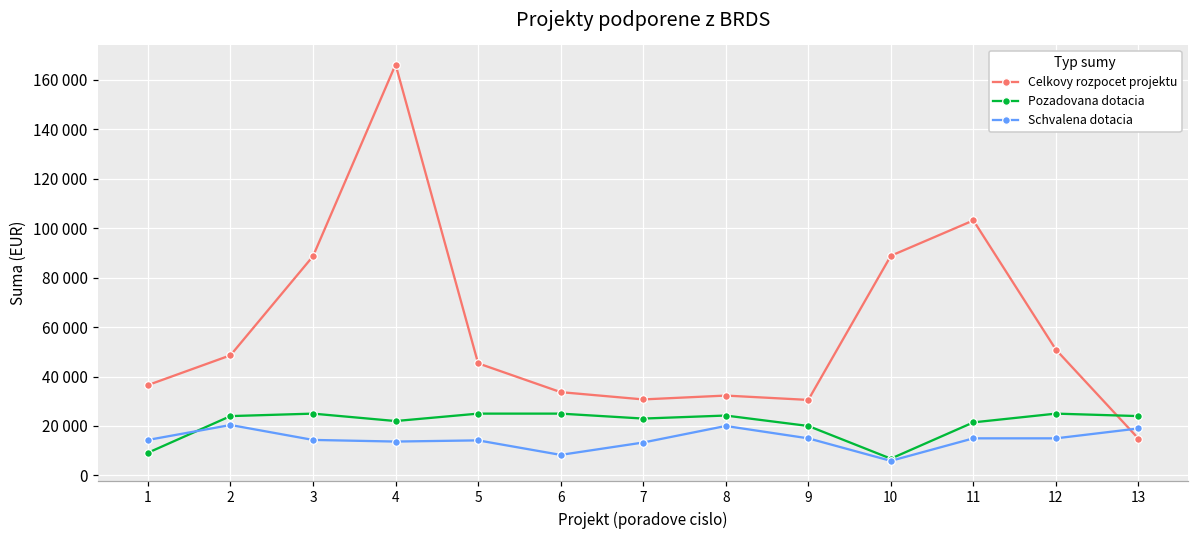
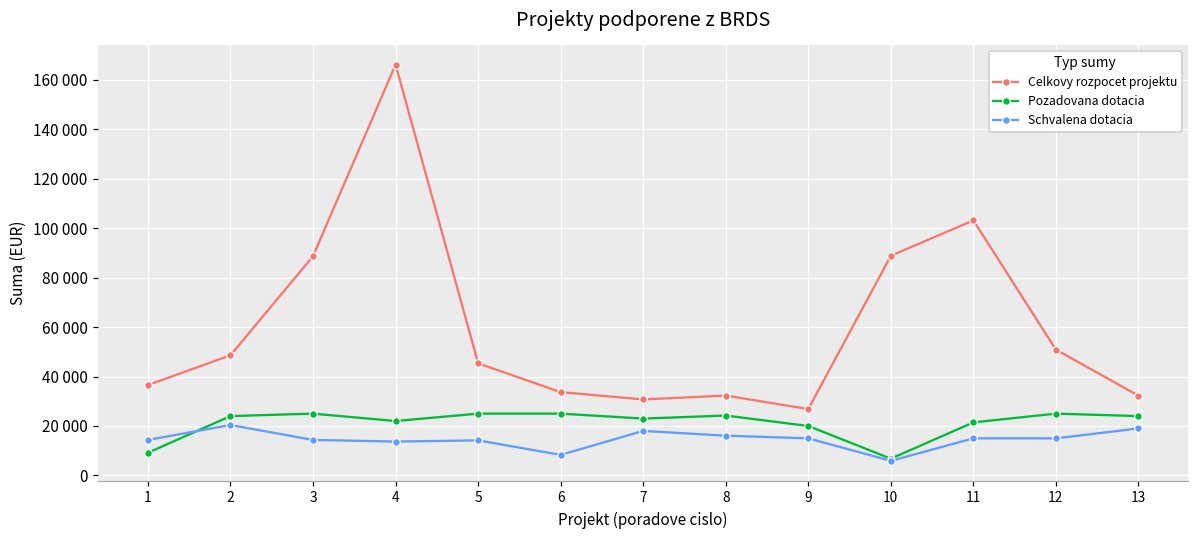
  {
    "Celkovy rozpocet projektu": {
      "1": 37000,
      "2": 49000,
      "3": 89000,
      "4": 166000,
      "5": 45000,
      "6": 34000,
      "7": 31000,
      "8": 32000,
-     "9": 31000,
+     "9": 27000,
      "10": 89000,
      "11": 103000,
      "12": 51000,
-     "13": 15000
+     "13": 32000
    },
    "Pozadovana dotacia": {
      "1": 9000,
      "2": 24000,
      "3": 25000,
      "4": 22000,
      "5": 25000,
      "6": 25000,
      "7": 23000,
      "8": 24000,
      "9": 20000,
      "11": 21000,
      "12": 25000,
      "13": 24000
    },
    "Schvalena dotacia": {
      "1": 14000,
      "2": 20000,
      "3": 14000,
      "4": 14000,
      "5": 14000,
      "6": 8000,
-     "7": 13000,
-     "8": 20000,
+     "7": 18000,
+     "8": 16000,
      "9": 15000,
      "11": 15000,
      "12": 15000,
      "13": 19000
    }
  }
